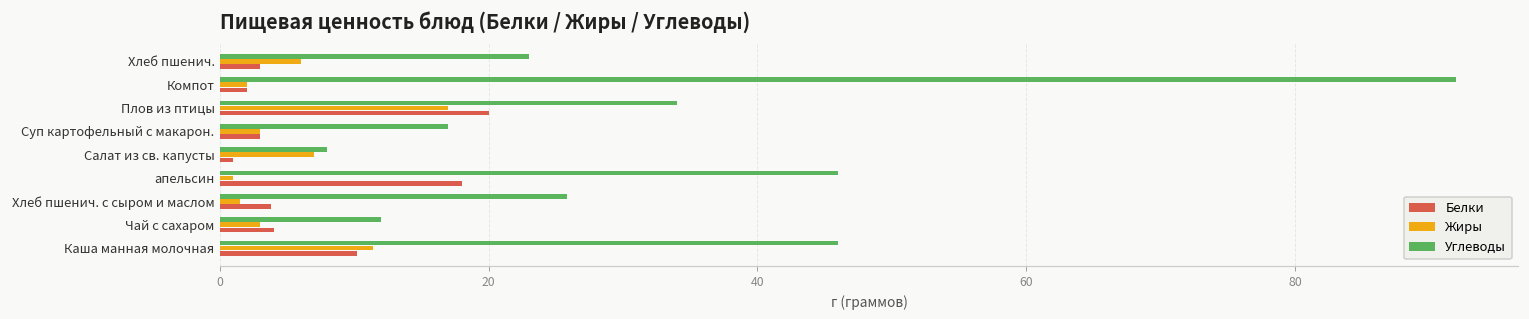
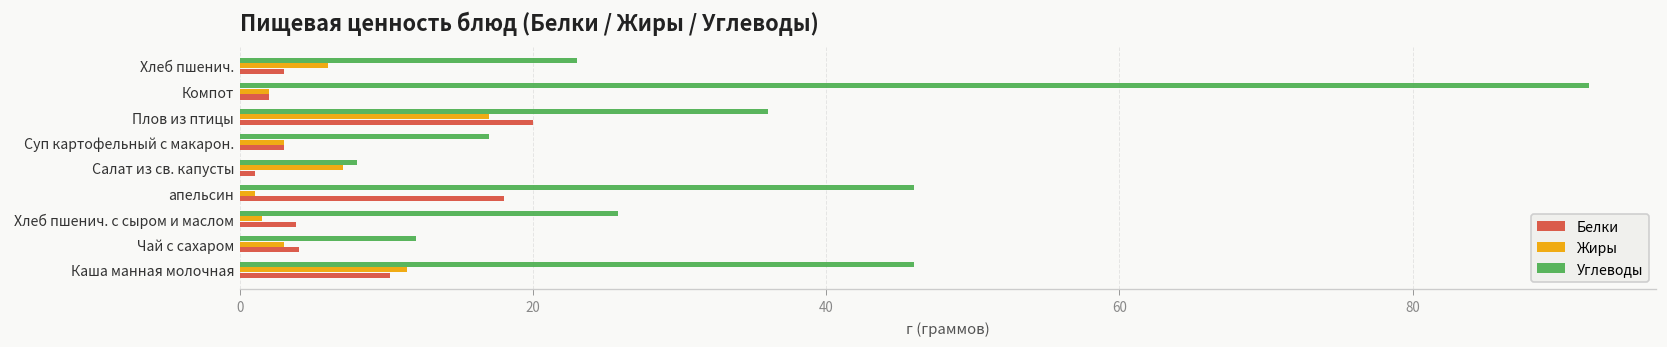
  {
    "Белки": {
      "Хлеб пшенич.": 3,
      "Компот": 2,
      "Плов из птицы": 20,
      "Суп картофельный с макарон.": 3,
      "Салат из св. капусты": 1,
      "апельсин": 18,
      "Хлеб пшенич. с сыром и маслом": 4,
      "Чай с сахаром": 4,
      "Каша манная молочная": 10
    },
    "Жиры": {
      "Хлеб пшенич.": 6,
      "Компот": 2,
      "Плов из птицы": 17,
      "Суп картофельный с макарон.": 3,
      "Салат из св. капусты": 7,
      "апельсин": 1,
      "Хлеб пшенич. с сыром и маслом": 1.5,
      "Чай с сахаром": 3,
      "Каша манная молочная": 11.4
    },
    "Углеводы": {
      "Хлеб пшенич.": 23,
      "Компот": 92,
-     "Плов из птицы": 34,
+     "Плов из птицы": 36,
      "Суп картофельный с макарон.": 17,
      "Салат из св. капусты": 8,
      "апельсин": 46,
      "Хлеб пшенич. с сыром и маслом": 26,
      "Чай с сахаром": 12,
      "Каша манная молочная": 46
    }
  }
